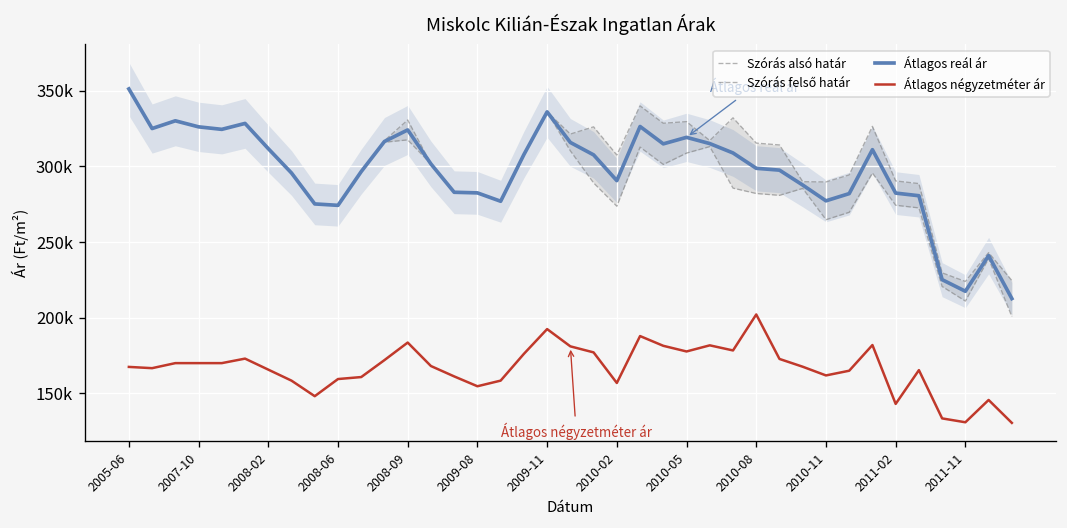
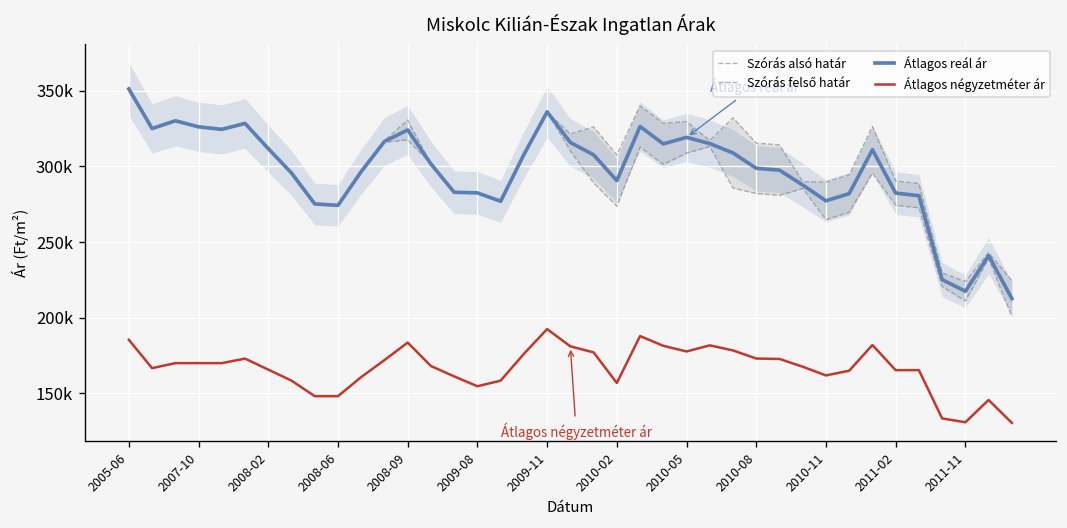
  {
    "Átlagos négyzetméter ár": {
-     "2005-06": 168000,
+     "2005-06": 185000,
      "2007-10": 170000,
      "2008-02": 166000,
-     "2008-06": 159000,
+     "2008-06": 148000,
      "2008-09": 184000,
      "2009-08": 155000,
      "2009-11": 193000,
      "2010-02": 157000,
      "2010-05": 178000,
-     "2010-08": 202000,
+     "2010-08": 173000,
      "2010-11": 162000,
-     "2011-02": 143000,
+     "2011-02": 165000,
      "2011-11": 131000
    }
  }
